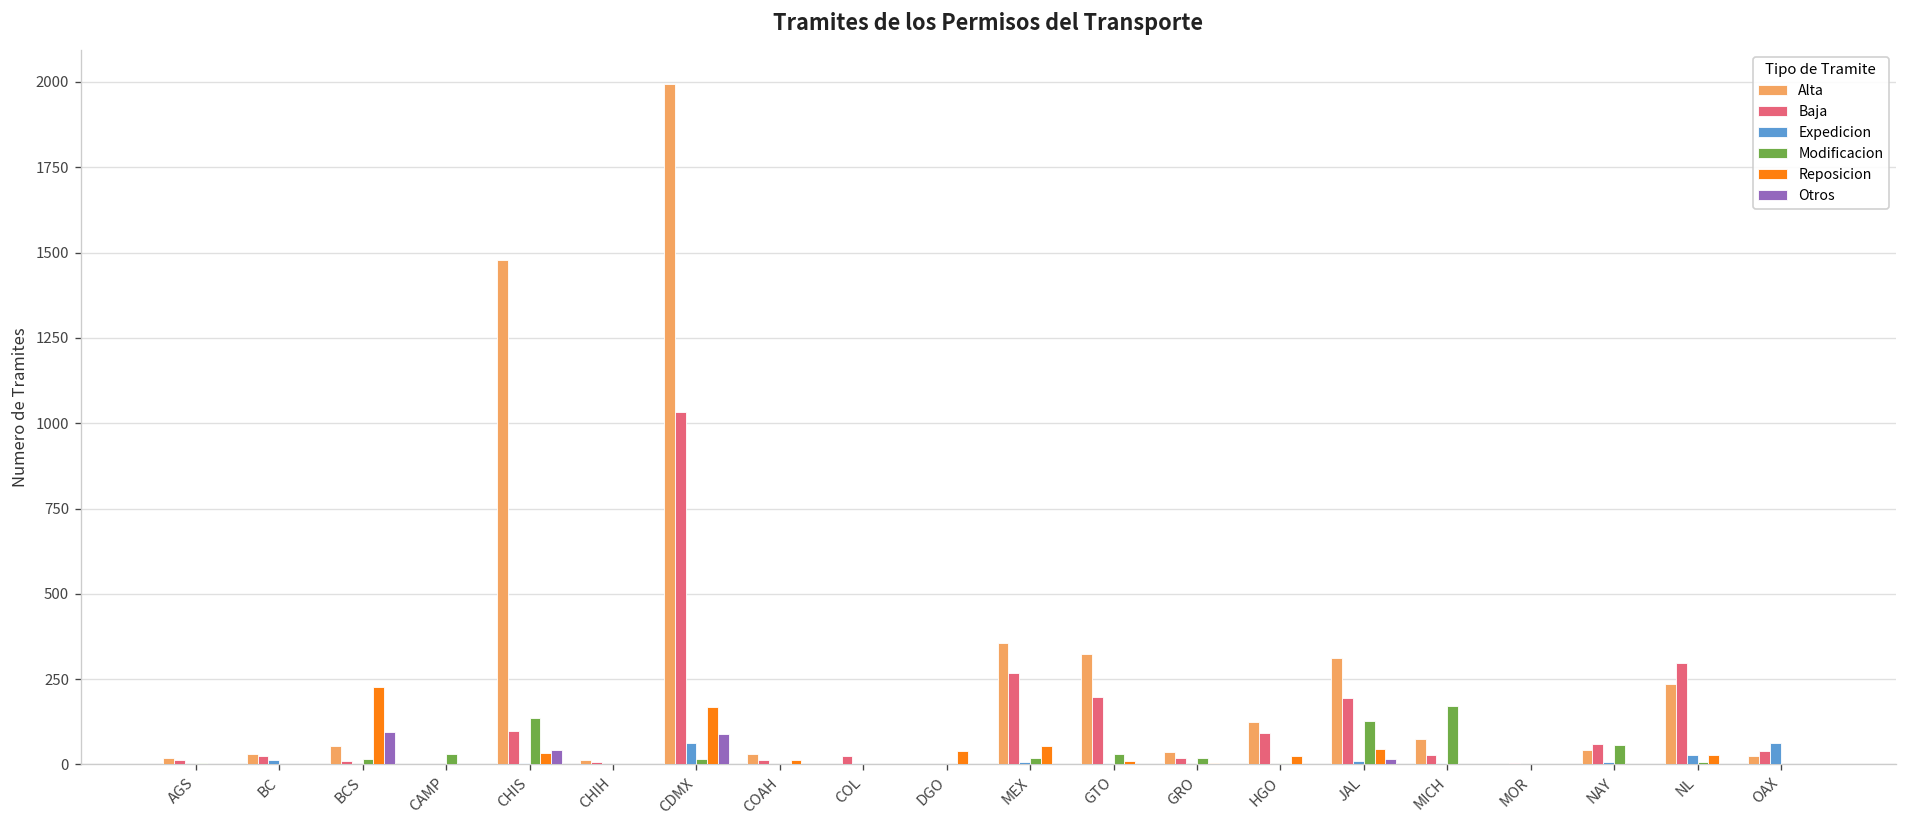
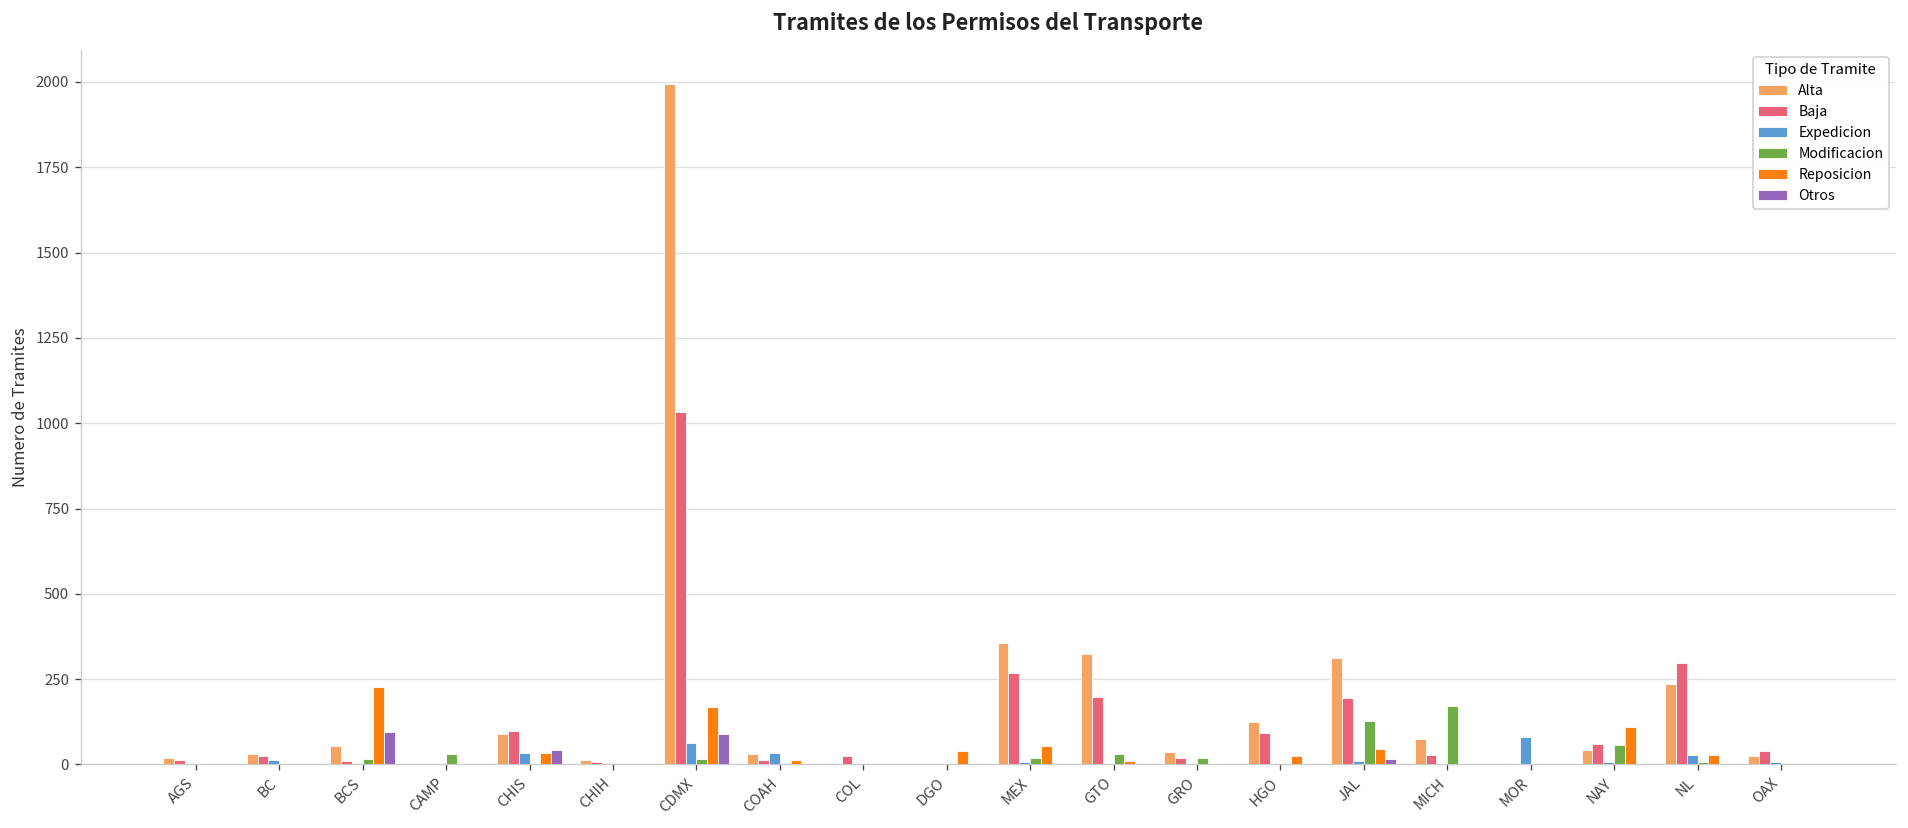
  {
    "Alta": {
      "AGS": 20,
      "BC": 30,
      "BCS": 50,
-     "CHIS": 1480,
+     "CHIS": 90,
      "CHIH": 10,
      "CDMX": 1990,
      "COAH": 30,
      "DGO": 0,
      "MEX": 360,
      "GTO": 320,
      "GRO": 40,
      "HGO": 120,
      "JAL": 310,
      "MICH": 70,
      "NAY": 40,
      "NL": 240,
      "OAX": 30
    },
    "Baja": {
      "AGS": 10,
      "BC": 30,
      "BCS": 10,
      "CHIS": 100,
      "CDMX": 1030,
      "COAH": 10,
      "COL": 30,
      "DGO": 0,
      "MEX": 270,
      "GTO": 200,
      "GRO": 20,
      "HGO": 90,
      "JAL": 190,
      "MICH": 30,
      "NAY": 60,
      "NL": 300,
      "OAX": 40
    },
    "Expedicion": {
      "BC": 10,
      "CAMP": 0,
-     "CHIS": 0,
+     "CHIS": 40,
      "CDMX": 60,
-     "COAH": 0,
+     "COAH": 30,
      "DGO": 0,
      "JAL": 10,
-     "MOR": 0,
+     "MOR": 80,
      "NL": 30,
-     "OAX": 60
+     "OAX": 10
    },
    "Modificacion": {
      "BC": 0,
      "BCS": 20,
      "CAMP": 30,
-     "CHIS": 140,
+     "CHIS": 0,
      "CHIH": 0,
      "CDMX": 20,
      "COL": 0,
      "MEX": 20,
      "GTO": 30,
      "GRO": 20,
      "JAL": 130,
      "MICH": 170,
      "MOR": 0,
      "NAY": 60,
      "OAX": 0
    },
    "Reposicion": {
      "AGS": 0,
      "BCS": 230,
      "CAMP": 0,
      "CHIS": 40,
      "CHIH": 0,
      "CDMX": 170,
      "COAH": 10,
      "COL": 0,
      "DGO": 40,
      "MEX": 60,
      "GTO": 10,
      "HGO": 20,
      "JAL": 50,
-     "NAY": 0,
+     "NAY": 110,
      "NL": 30,
      "OAX": 0
    },
    "Otros": {
      "AGS": 0,
      "BC": 0,
      "BCS": 90,
      "CAMP": 0,
      "CHIS": 40,
      "CHIH": 0,
      "CDMX": 90,
      "COAH": 0,
      "COL": 0,
      "DGO": 0,
      "MEX": 0,
      "GTO": 0,
      "GRO": 0,
      "HGO": 0,
      "JAL": 20,
      "MICH": 0,
      "MOR": 0,
      "NAY": 0,
      "NL": 0,
      "OAX": 0
    }
  }
